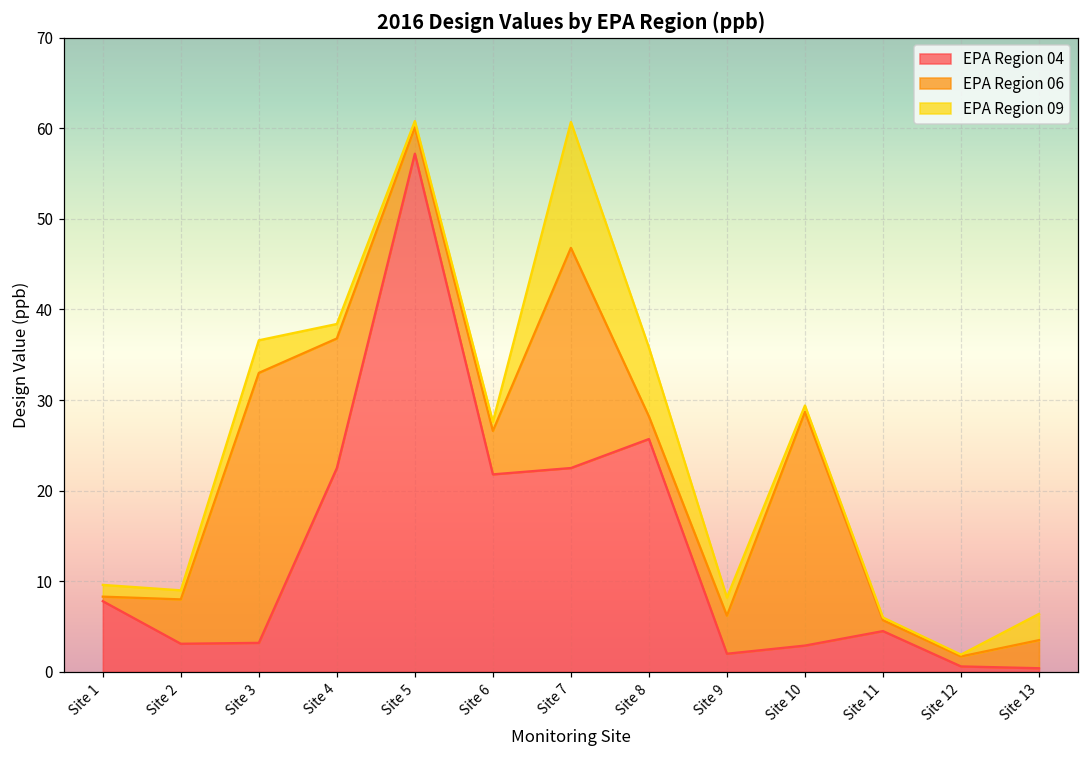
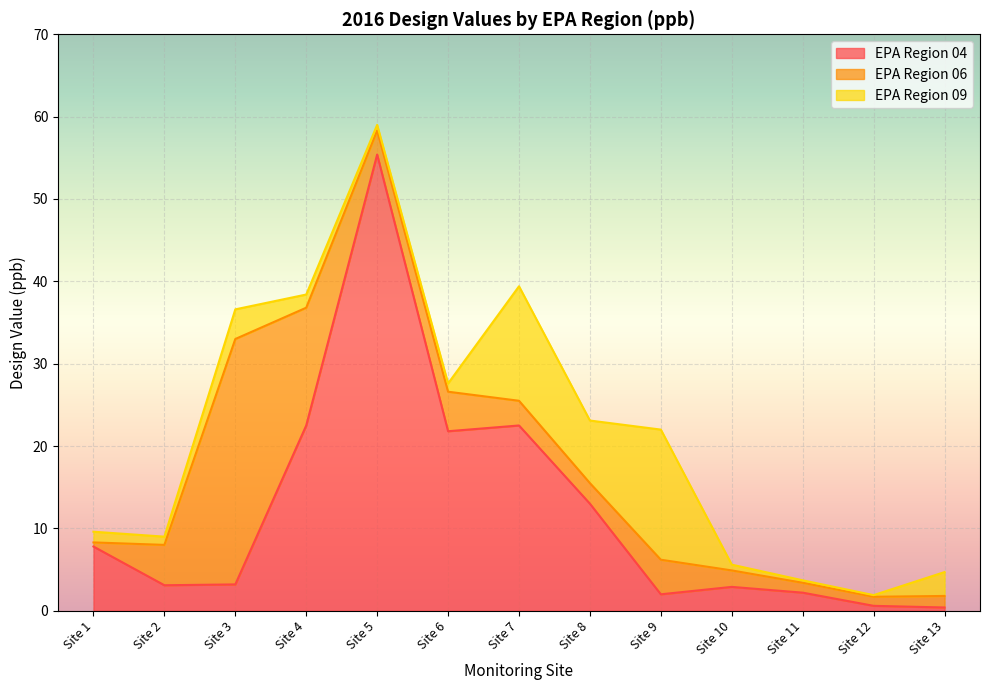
  {
    "EPA Region 04": {
      "Site 1": 8,
      "Site 2": 3,
      "Site 3": 3,
      "Site 4": 23,
-     "Site 5": 57,
+     "Site 5": 55,
      "Site 6": 22,
      "Site 7": 23,
-     "Site 8": 26,
+     "Site 8": 13,
      "Site 9": 2,
      "Site 10": 3,
-     "Site 11": 5,
+     "Site 11": 2,
      "Site 12": 1,
      "Site 13": 0
    },
    "EPA Region 06": {
      "Site 1": 1,
      "Site 2": 5,
      "Site 3": 30,
      "Site 4": 14,
      "Site 5": 3,
      "Site 6": 5,
-     "Site 7": 24,
+     "Site 7": 3,
      "Site 8": 3,
      "Site 9": 4,
-     "Site 10": 26,
-     "Site 13": 3
+     "Site 10": 2,
+     "Site 13": 1
    },
    "EPA Region 09": {
      "Site 1": 1,
      "Site 2": 1,
      "Site 3": 4,
      "Site 4": 2,
      "Site 5": 1,
      "Site 6": 1,
      "Site 7": 14,
      "Site 8": 8,
-     "Site 9": 2,
+     "Site 9": 16,
      "Site 10": 1,
      "Site 13": 3
    }
  }
